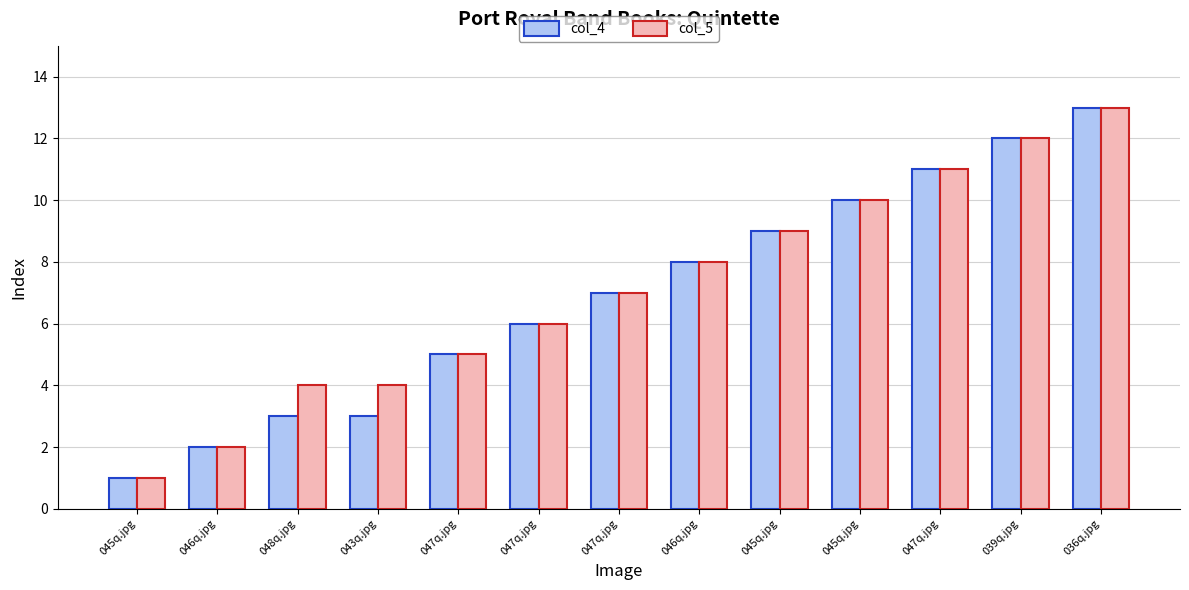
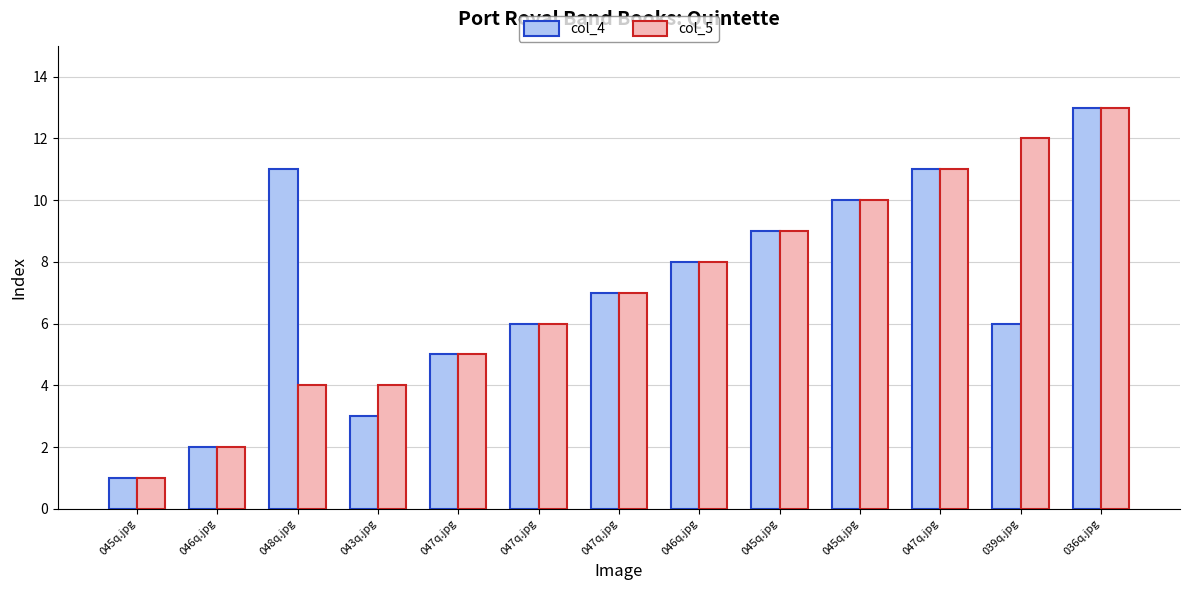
  {
    "col_4": {
-     "048q.jpg": 3,
+     "048q.jpg": 11,
      "043q.jpg": 3,
-     "039q.jpg": 12,
+     "039q.jpg": 6,
      "036q.jpg": 13
    },
    "col_5": {
      "048q.jpg": 4,
      "043q.jpg": 4,
      "039q.jpg": 12,
      "036q.jpg": 13
    }
  }
